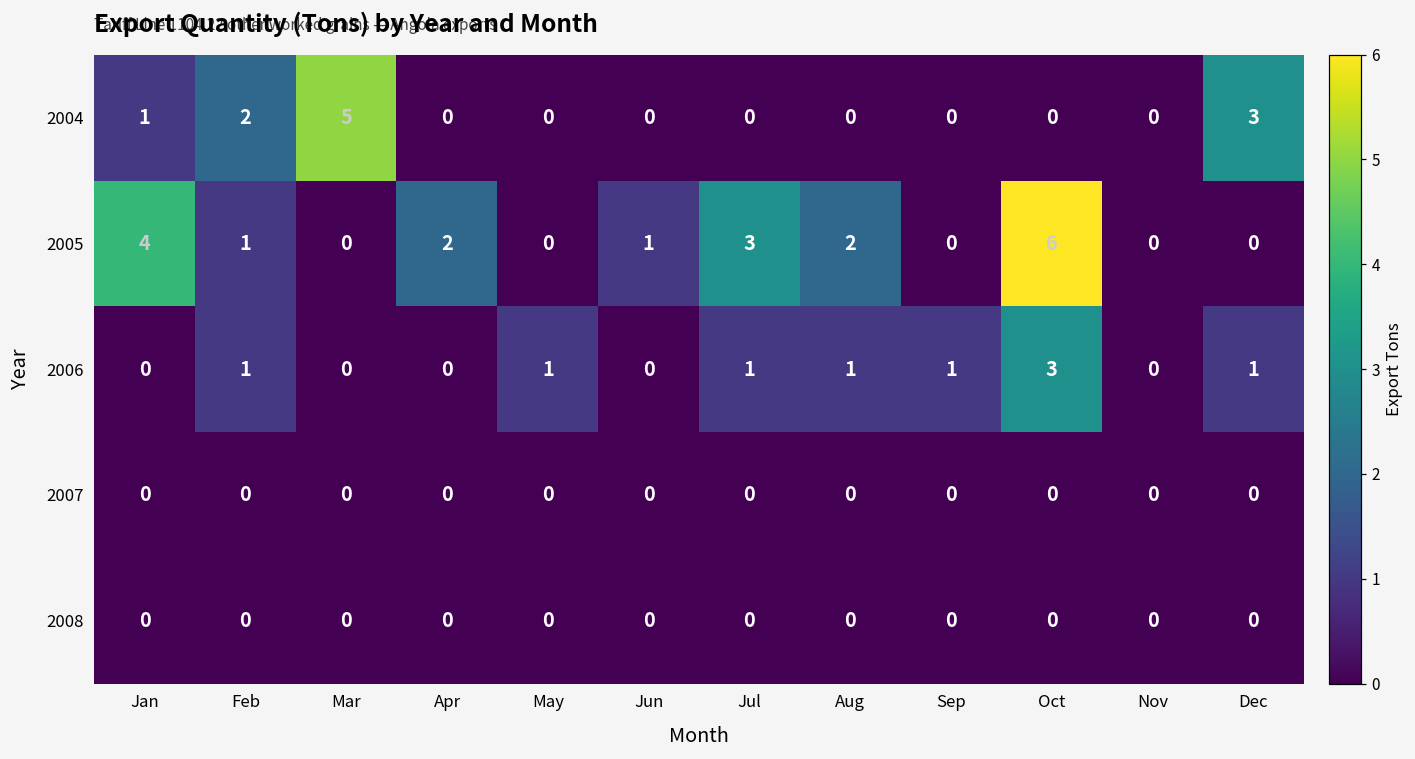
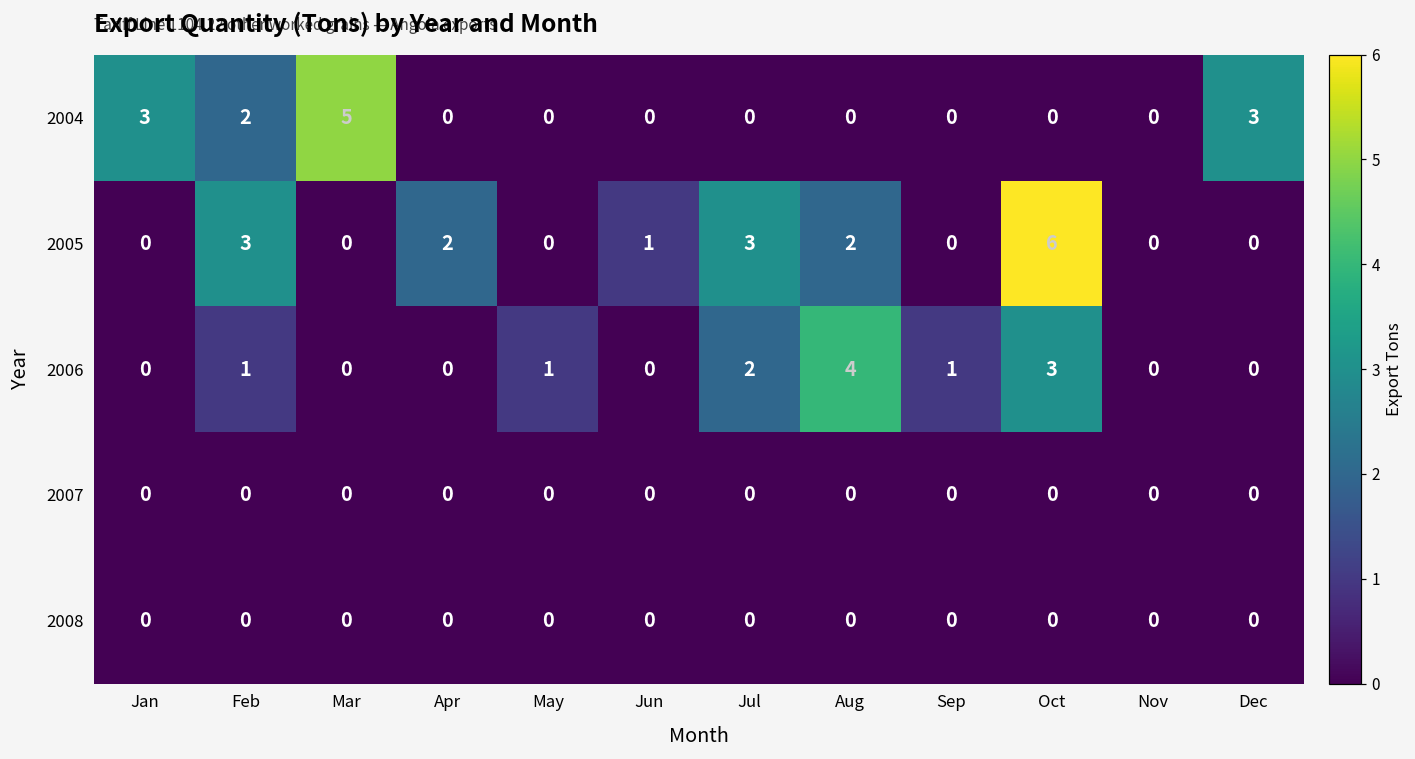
  {
    "2004": {
-     "Jan": 1,
+     "Jan": 3,
      "Feb": 2,
      "Mar": 5,
      "Apr": 0,
      "May": 0,
      "Jun": 0,
      "Jul": 0,
      "Aug": 0,
      "Sep": 0,
      "Oct": 0,
      "Nov": 0,
      "Dec": 3
    },
    "2005": {
-     "Jan": 4,
-     "Feb": 1,
+     "Jan": 0,
+     "Feb": 3,
      "Mar": 0,
      "Apr": 2,
      "May": 0,
      "Jun": 1,
      "Jul": 3,
      "Aug": 2,
      "Sep": 0,
      "Oct": 6,
      "Nov": 0,
      "Dec": 0
    },
    "2006": {
      "Jan": 0,
      "Feb": 1,
      "Mar": 0,
      "Apr": 0,
      "May": 1,
      "Jun": 0,
-     "Jul": 1,
-     "Aug": 1,
+     "Jul": 2,
+     "Aug": 4,
      "Sep": 1,
      "Oct": 3,
      "Nov": 0,
-     "Dec": 1
+     "Dec": 0
    },
    "2007": {
      "Jan": 0,
      "Feb": 0,
      "Mar": 0,
      "Apr": 0,
      "May": 0,
      "Jun": 0,
      "Jul": 0,
      "Aug": 0,
      "Sep": 0,
      "Oct": 0,
      "Nov": 0,
      "Dec": 0
    },
    "2008": {
      "Jan": 0,
      "Feb": 0,
      "Mar": 0,
      "Apr": 0,
      "May": 0,
      "Jun": 0,
      "Jul": 0,
      "Aug": 0,
      "Sep": 0,
      "Oct": 0,
      "Nov": 0,
      "Dec": 0
    }
  }
